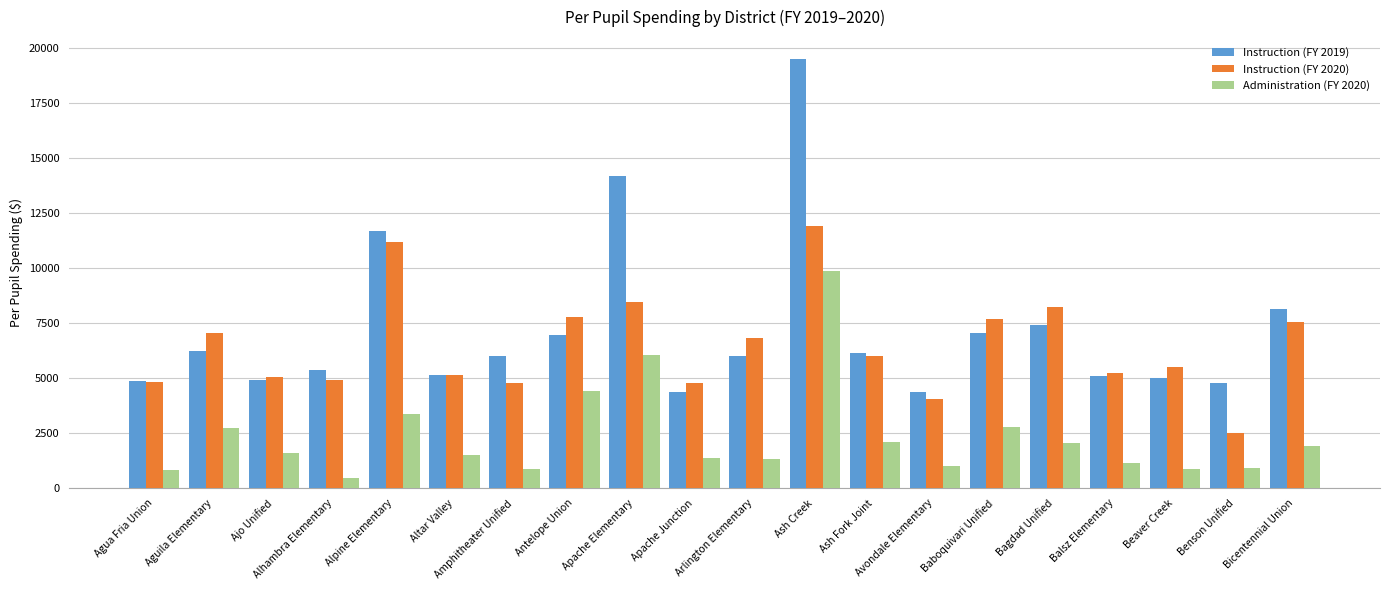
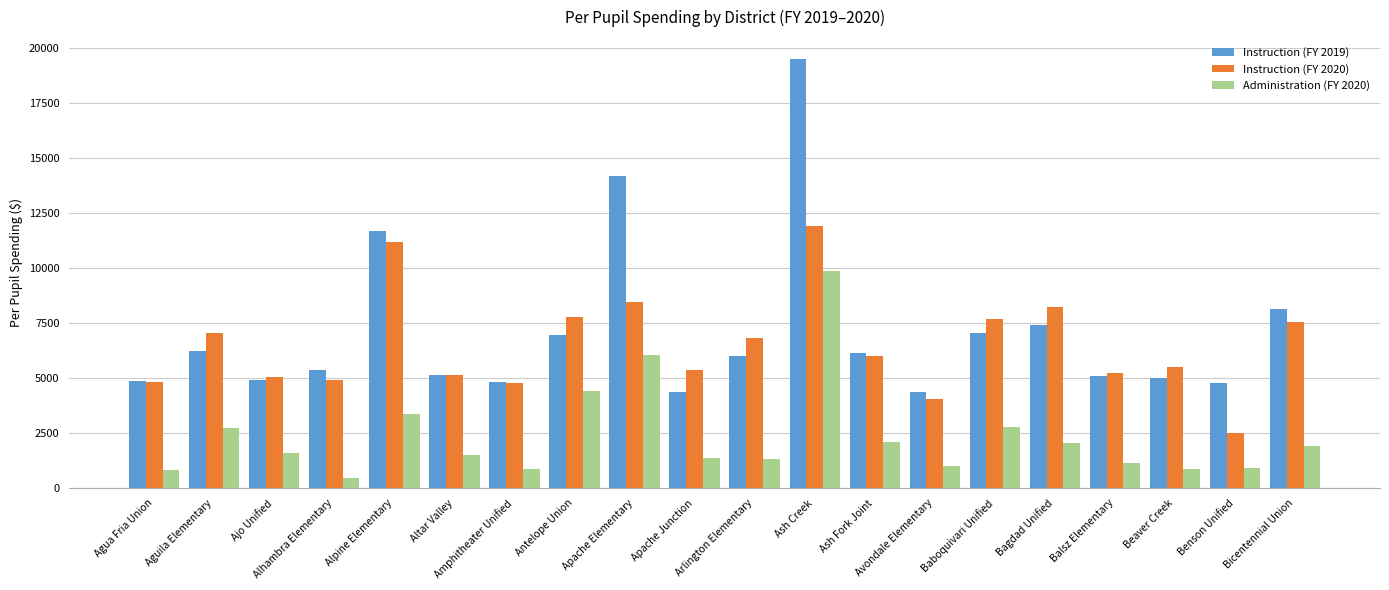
  {
    "Instruction (FY 2019)": {
      "Agua Fria Union": 4900,
      "Aguila Elementary": 6200,
      "Ajo Unified": 4900,
      "Alhambra Elementary": 5400,
      "Alpine Elementary": 11700,
      "Altar Valley": 5100,
-     "Amphitheater Unified": 6000,
+     "Amphitheater Unified": 4800,
      "Antelope Union": 6900,
      "Apache Elementary": 14200,
      "Apache Junction": 4300,
      "Arlington Elementary": 6000,
      "Ash Creek": 19500,
      "Ash Fork Joint": 6100,
      "Avondale Elementary": 4400,
      "Baboquivari Unified": 7000,
      "Bagdad Unified": 7400,
      "Balsz Elementary": 5100,
      "Beaver Creek": 5000,
      "Benson Unified": 4800,
      "Bicentennial Union": 8100
    },
    "Instruction (FY 2020)": {
      "Agua Fria Union": 4800,
      "Aguila Elementary": 7000,
      "Ajo Unified": 5100,
      "Alhambra Elementary": 4900,
      "Alpine Elementary": 11200,
      "Altar Valley": 5100,
      "Amphitheater Unified": 4800,
      "Antelope Union": 7800,
      "Apache Elementary": 8500,
-     "Apache Junction": 4800,
+     "Apache Junction": 5400,
      "Arlington Elementary": 6800,
      "Ash Creek": 11900,
      "Ash Fork Joint": 6000,
      "Avondale Elementary": 4100,
      "Baboquivari Unified": 7700,
      "Bagdad Unified": 8200,
      "Balsz Elementary": 5200,
      "Beaver Creek": 5500,
      "Benson Unified": 2500,
      "Bicentennial Union": 7600
    },
    "Administration (FY 2020)": {
      "Agua Fria Union": 800,
      "Aguila Elementary": 2700,
      "Ajo Unified": 1600,
      "Alhambra Elementary": 400,
      "Alpine Elementary": 3400,
      "Altar Valley": 1500,
      "Amphitheater Unified": 900,
      "Antelope Union": 4400,
      "Apache Elementary": 6000,
      "Apache Junction": 1400,
      "Arlington Elementary": 1300,
      "Ash Creek": 9900,
      "Ash Fork Joint": 2100,
      "Avondale Elementary": 1000,
      "Baboquivari Unified": 2800,
      "Bagdad Unified": 2000,
      "Balsz Elementary": 1200,
      "Beaver Creek": 900,
      "Benson Unified": 900,
      "Bicentennial Union": 1900
    }
  }
